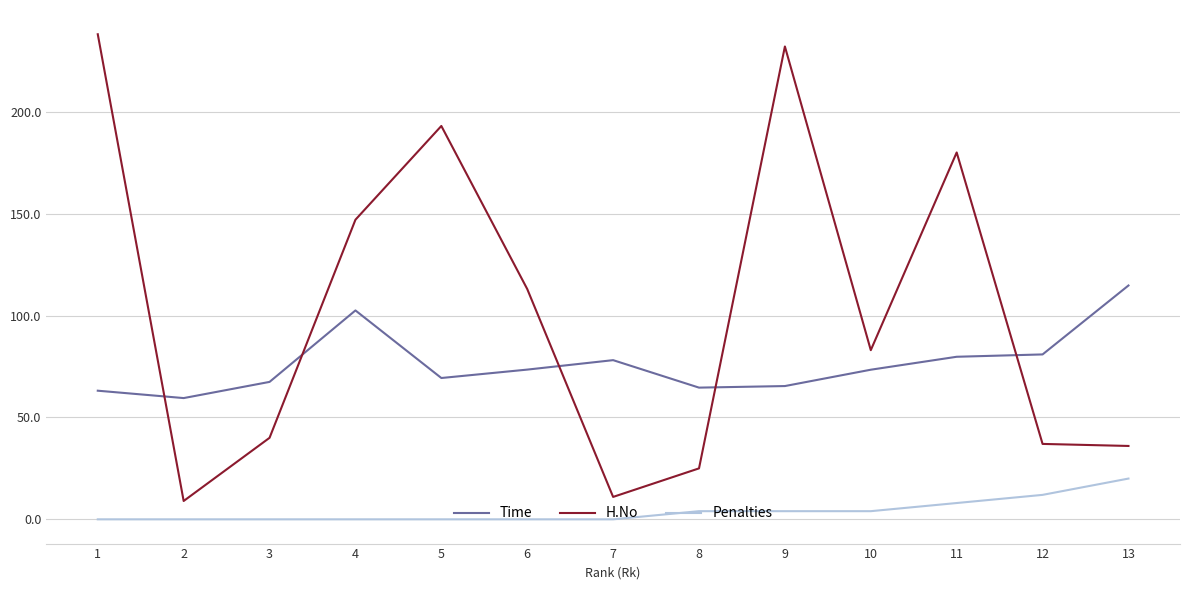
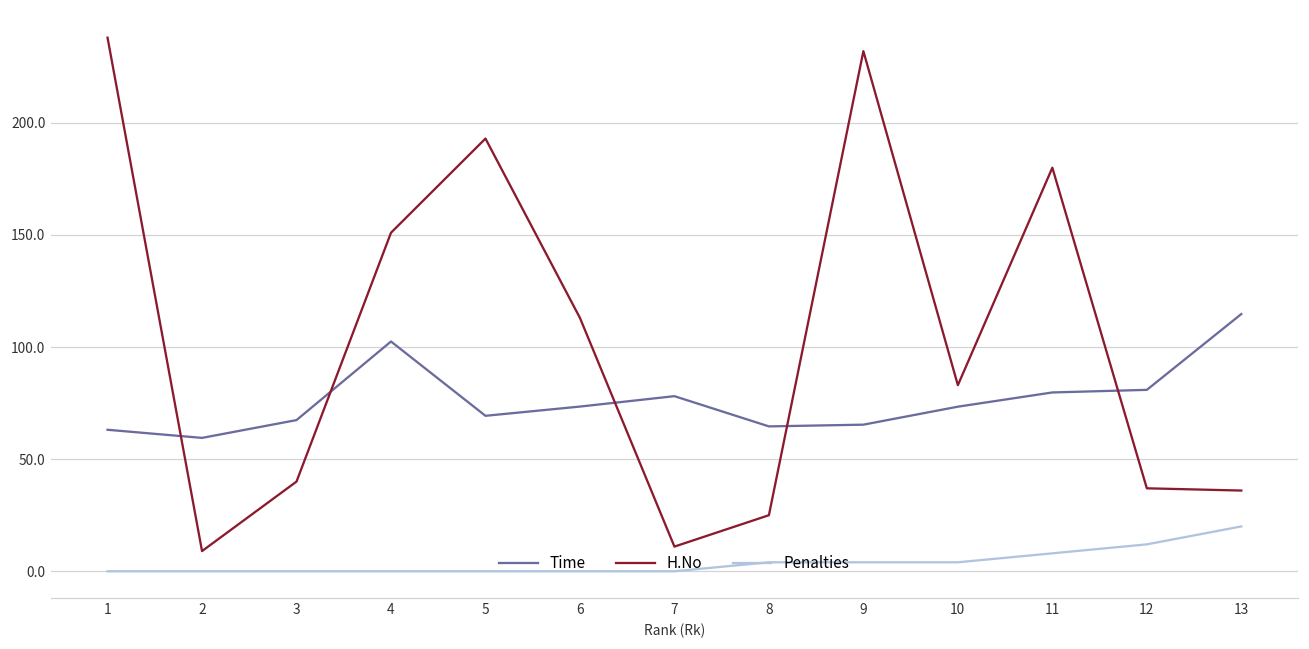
  {
    "Time": {
      "1": 63,
      "2": 59,
      "3": 67,
      "4": 102,
      "5": 69,
      "6": 73,
      "7": 78,
      "8": 65,
      "9": 65,
      "10": 73,
      "11": 80,
      "12": 81,
      "13": 115
    },
    "H.No": {
      "1": 238,
      "2": 9,
      "3": 40,
-     "4": 147,
+     "4": 151,
      "5": 193,
      "6": 113,
      "7": 11,
      "8": 25,
      "9": 232,
      "10": 83,
      "11": 180,
      "12": 37,
      "13": 36
    },
    "Penalties": {
      "1": 0,
      "2": 0,
      "3": 0,
      "4": 0,
      "5": 0,
      "6": 0,
      "7": 0,
      "8": 4,
      "9": 4,
      "10": 4,
      "11": 8,
      "12": 12,
      "13": 20
    }
  }
